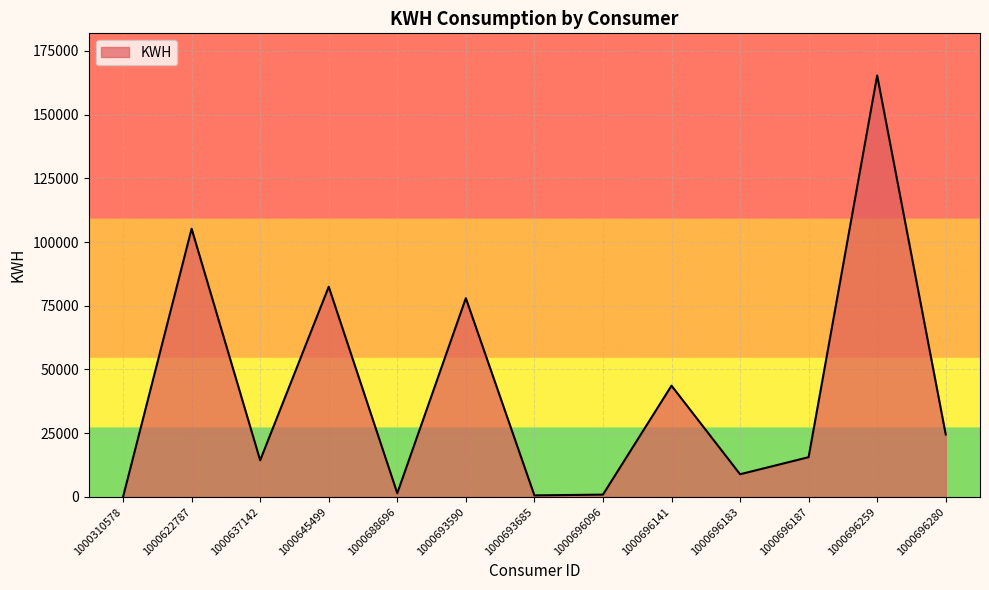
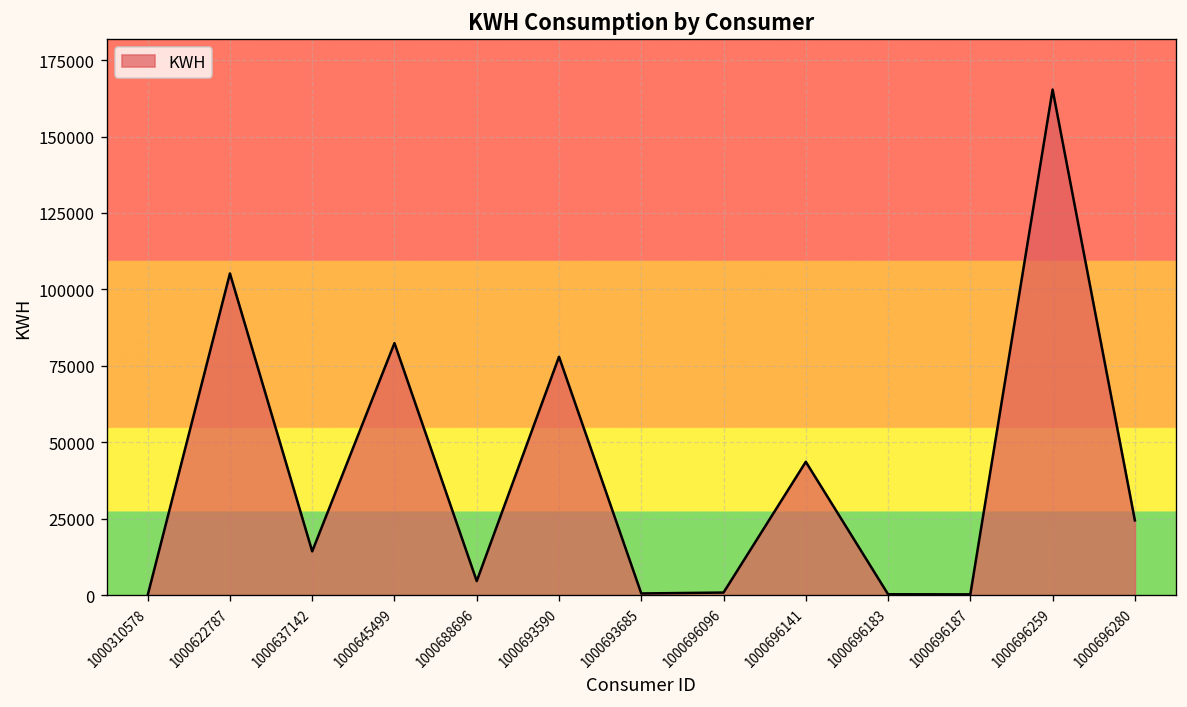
  {
    "1000310578": 0,
    "1000622787": 105000,
    "1000637142": 14000,
    "1000645499": 82000,
-   "1000688696": 1000,
+   "1000688696": 5000,
    "1000693590": 78000,
    "1000693685": 1000,
    "1000696096": 1000,
    "1000696141": 44000,
-   "1000696183": 9000,
-   "1000696187": 16000,
+   "1000696183": 0,
+   "1000696187": 0,
    "1000696259": 165000,
    "1000696280": 24000
  }
